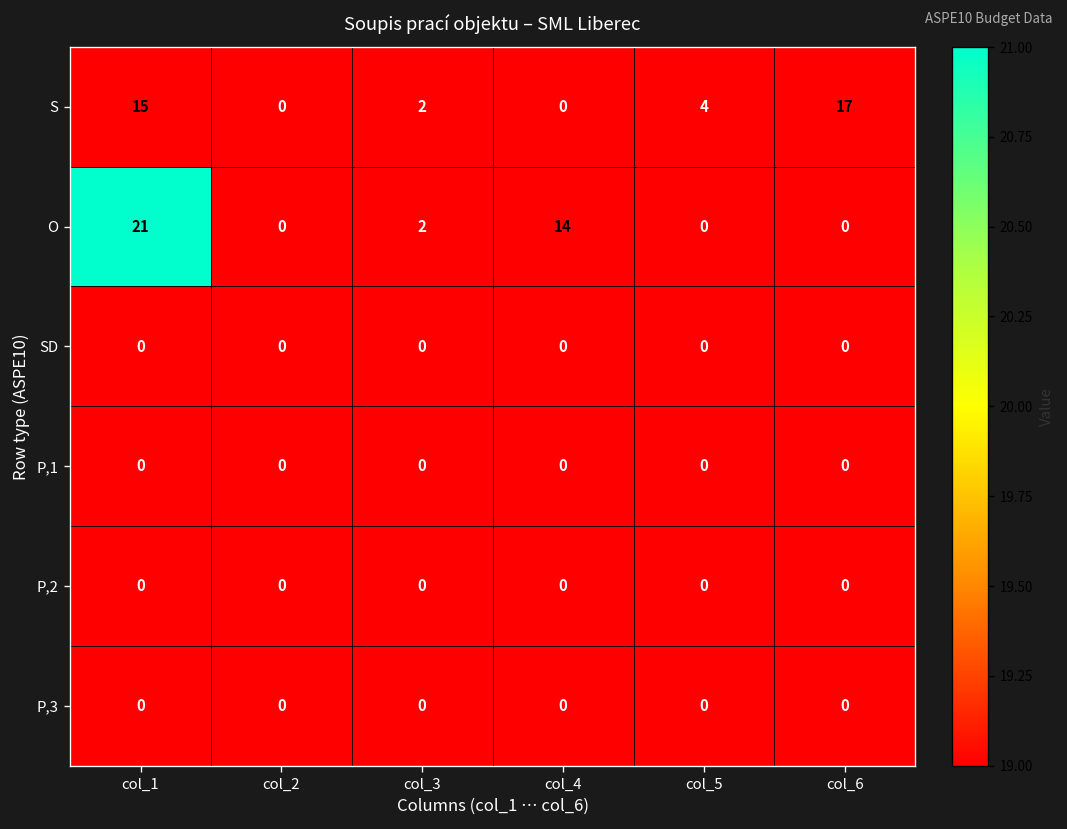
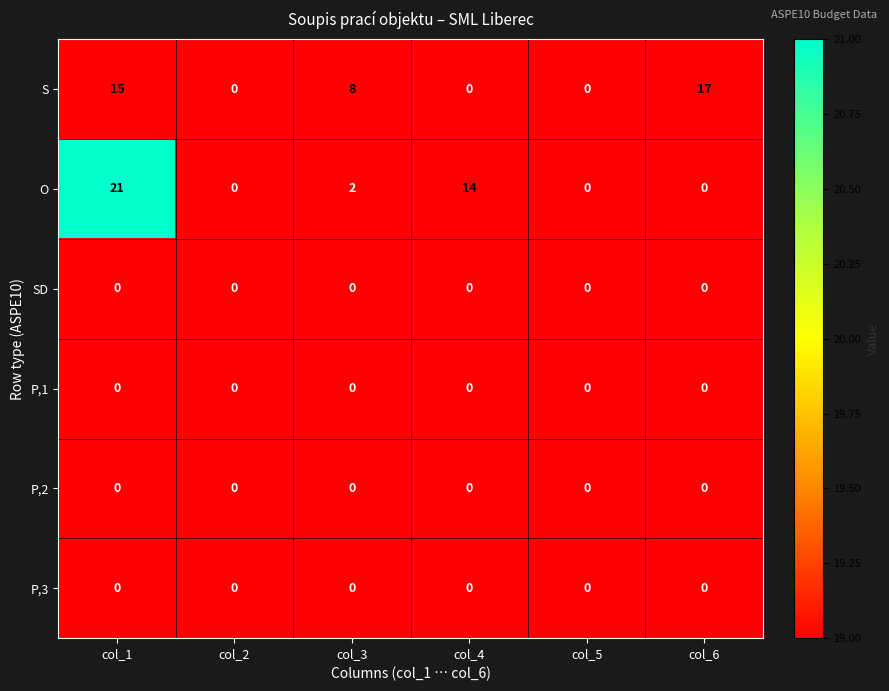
  {
    "S": {
      "col_1": 15,
      "col_2": 0,
-     "col_3": 2,
+     "col_3": 8,
      "col_4": 0,
-     "col_5": 4,
+     "col_5": 0,
      "col_6": 17
    },
    "O": {
      "col_1": 21,
      "col_2": 0,
      "col_3": 2,
      "col_4": 14,
      "col_5": 0,
      "col_6": 0
    },
    "SD": {
      "col_1": 0,
      "col_2": 0,
      "col_3": 0,
      "col_4": 0,
      "col_5": 0,
      "col_6": 0
    },
    "P,1": {
      "col_1": 0,
      "col_2": 0,
      "col_3": 0,
      "col_4": 0,
      "col_5": 0,
      "col_6": 0
    },
    "P,2": {
      "col_1": 0,
      "col_2": 0,
      "col_3": 0,
      "col_4": 0,
      "col_5": 0,
      "col_6": 0
    },
    "P,3": {
      "col_1": 0,
      "col_2": 0,
      "col_3": 0,
      "col_4": 0,
      "col_5": 0,
      "col_6": 0
    }
  }
